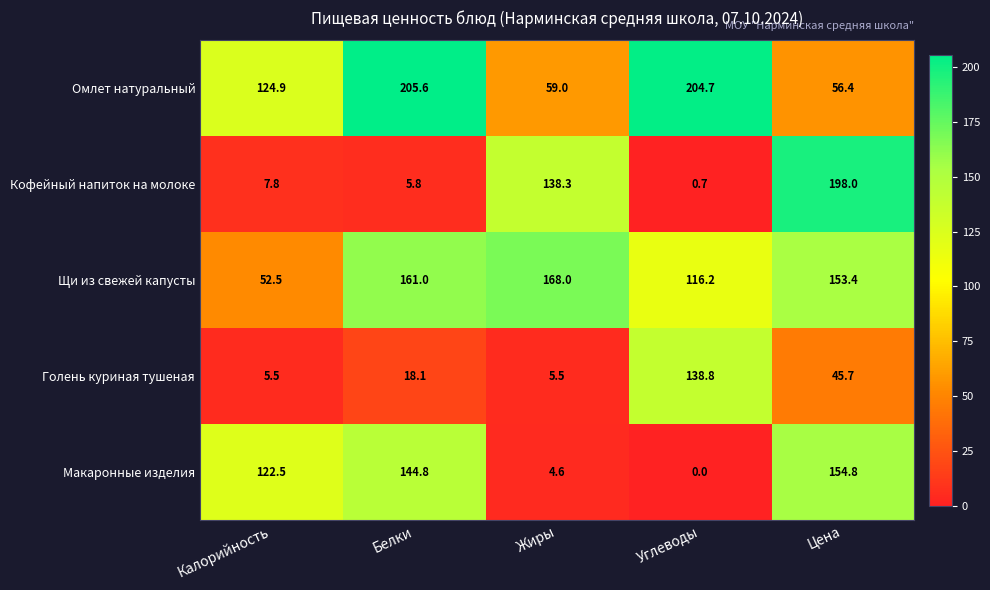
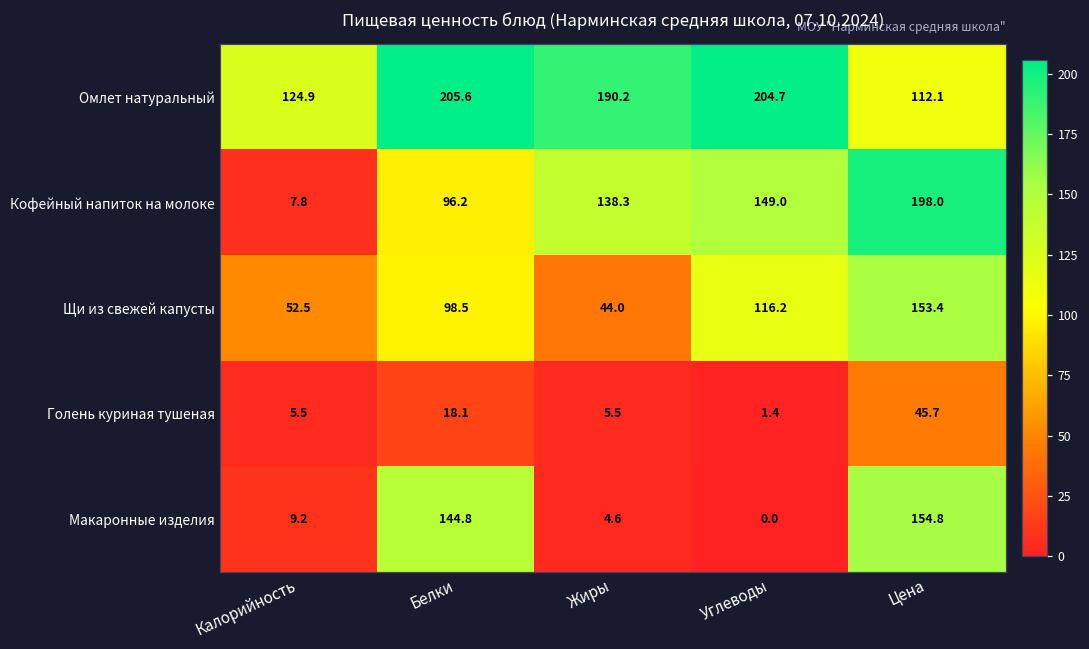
  {
    "Омлет натуральный": {
      "Калорийность": 124.9,
      "Белки": 205.6,
-     "Жиры": 59.0,
+     "Жиры": 190.2,
      "Углеводы": 204.7,
-     "Цена": 56.4
+     "Цена": 112.1
    },
    "Кофейный напиток на молоке": {
      "Калорийность": 7.8,
-     "Белки": 5.8,
+     "Белки": 96.2,
      "Жиры": 138.3,
-     "Углеводы": 0.7,
+     "Углеводы": 149.0,
      "Цена": 198.0
    },
    "Щи из свежей капусты": {
      "Калорийность": 52.5,
-     "Белки": 161.0,
-     "Жиры": 168.0,
+     "Белки": 98.5,
+     "Жиры": 44.0,
      "Углеводы": 116.2,
      "Цена": 153.4
    },
    "Голень куриная тушеная": {
      "Калорийность": 5.5,
      "Белки": 18.1,
      "Жиры": 5.5,
-     "Углеводы": 138.8,
+     "Углеводы": 1.4,
      "Цена": 45.7
    },
    "Макаронные изделия": {
-     "Калорийность": 122.5,
+     "Калорийность": 9.2,
      "Белки": 144.8,
      "Жиры": 4.6,
      "Углеводы": 0.0,
      "Цена": 154.8
    }
  }
